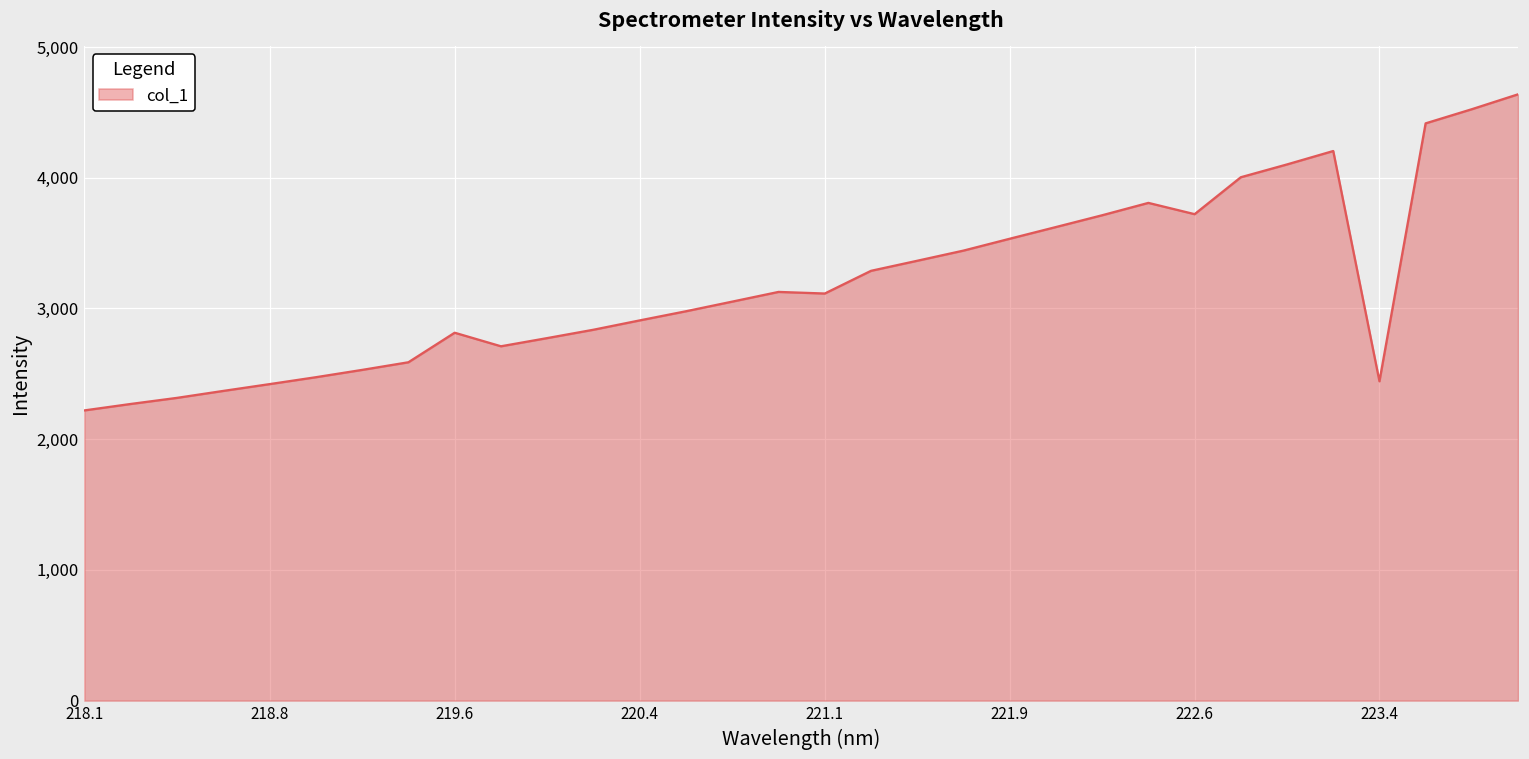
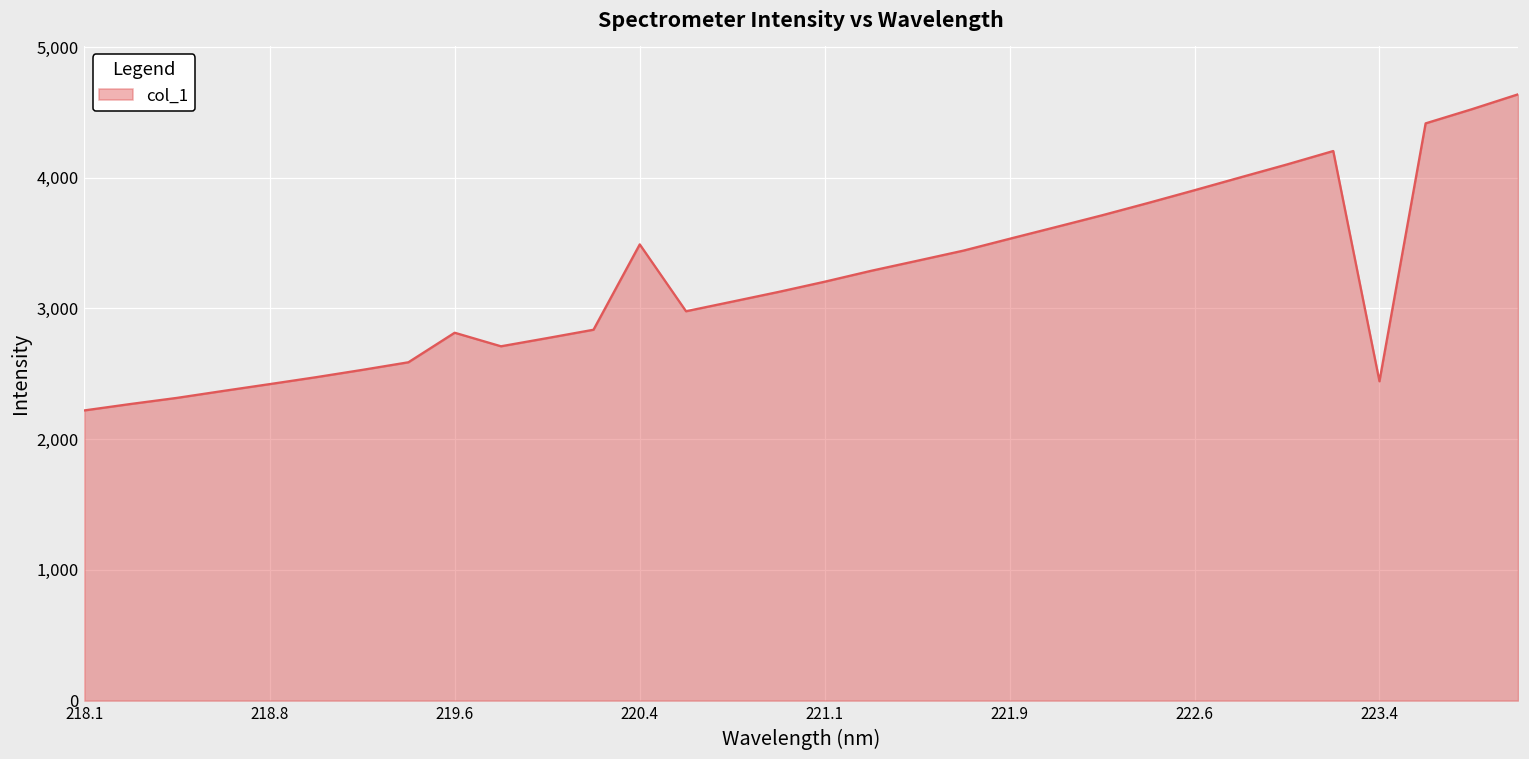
  {
    "218.1": "2,220",
    "218.8": "2,420",
    "219.6": "2,810",
-   "220.4": "2,910",
-   "221.1": "3,110",
+   "220.4": "3,490",
+   "221.1": "3,210",
    "221.9": "3,530",
-   "222.6": "3,720",
+   "222.6": "3,910",
    "223.4": "2,440"
  }
